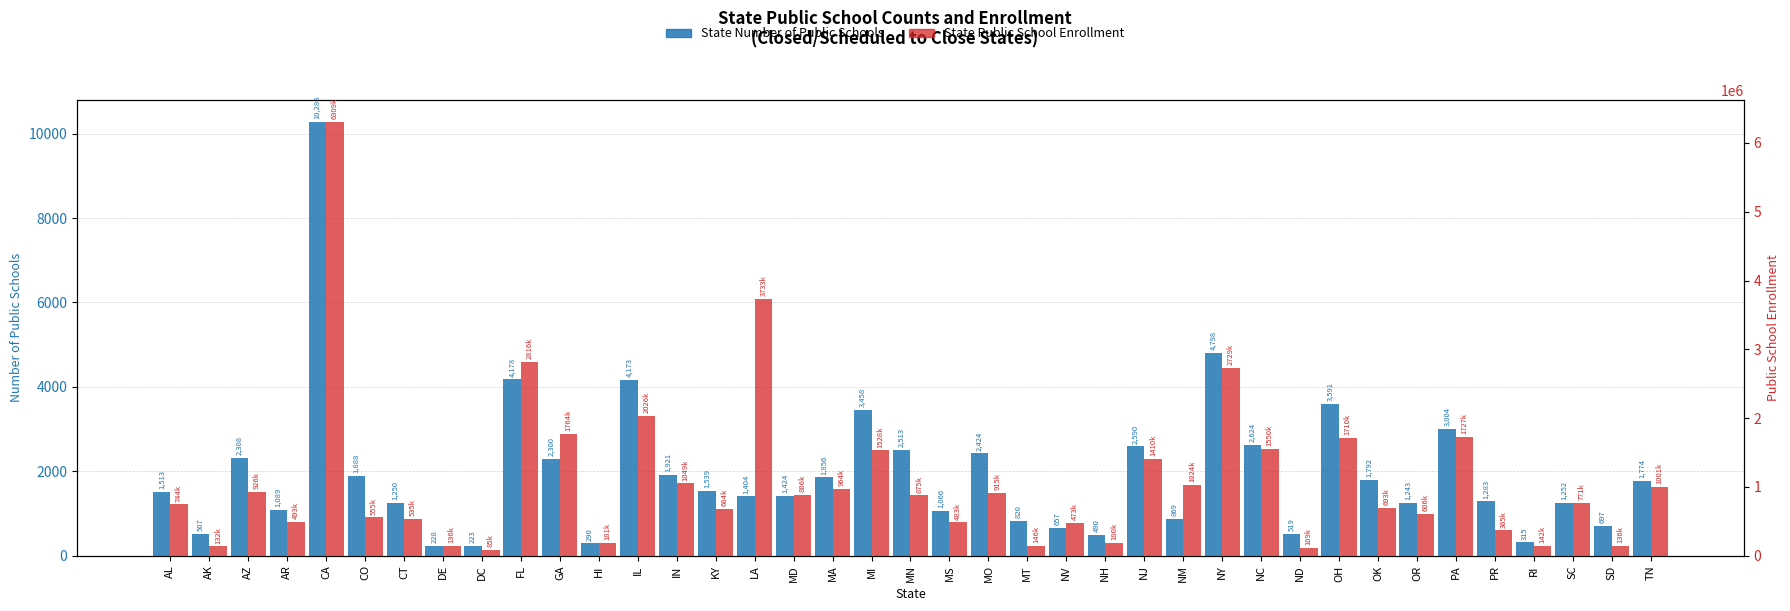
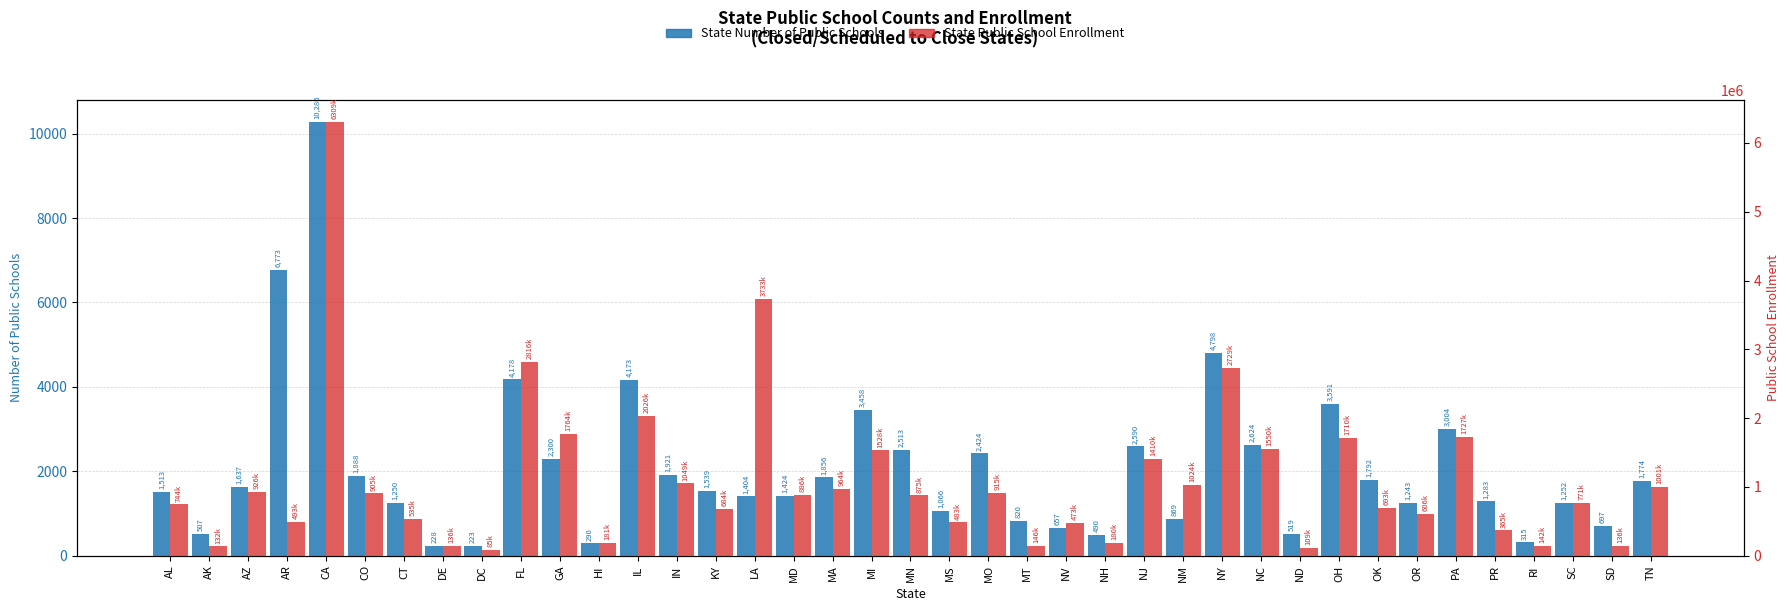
  {
    "State Number of Public Schools": {
      "AL": "1,513",
      "AK": "507",
-     "AZ": "2,308",
-     "AR": "1,089",
+     "AZ": "1,637",
+     "AR": "6,773",
      "CA": "10,286",
      "CO": "1,888",
      "CT": "1,250",
      "DE": "228",
      "DC": "223",
      "FL": "4,178",
      "GA": "2,300",
      "HI": "290",
      "IL": "4,173",
      "IN": "1,921",
      "KY": "1,539",
      "LA": "1,404",
      "MD": "1,424",
      "MA": "1,856",
      "MI": "3,458",
      "MN": "2,513",
      "MS": "1,066",
      "MO": "2,424",
      "MT": "820",
      "NV": "657",
      "NH": "490",
      "NJ": "2,590",
      "NM": "869",
      "NY": "4,798",
      "NC": "2,624",
      "ND": "519",
      "OH": "3,591",
      "OK": "1,792",
      "OR": "1,243",
      "PA": "3,004",
      "PR": "1,283",
      "RI": "315",
      "SC": "1,252",
      "SD": "697",
      "TN": "1,774"
    },
    "State Public School Enrollment": {
      "AR": "493k",
      "CA": "6309k",
-     "CO": "555k",
+     "CO": "905k",
      "CT": "535k",
      "DE": "136k",
      "GA": "1764k",
      "KY": "684k",
      "MD": "886k",
      "MN": "875k",
      "MS": "483k",
      "MO": "915k",
      "MT": "146k",
      "NJ": "1410k",
      "NC": "1550k",
      "OH": "1710k",
      "OR": "606k",
      "PA": "1727k",
      "PR": "365k",
      "RI": "142k",
      "SC": "771k",
      "SD": "136k"
    }
  }
